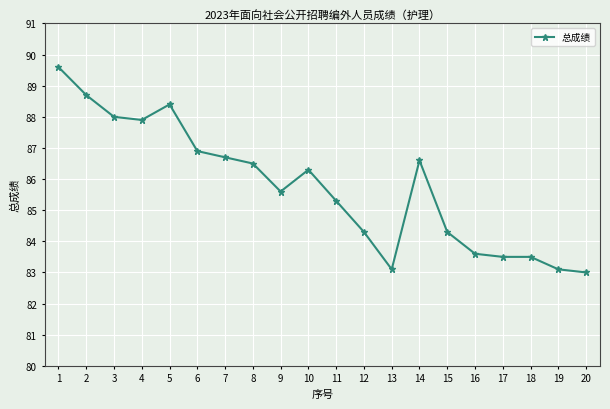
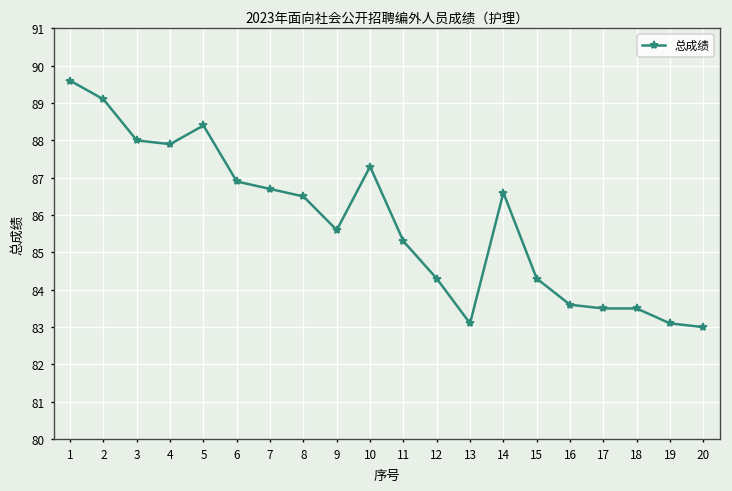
  {
    "1": 89.6,
-   "2": 88.7,
+   "2": 89.1,
    "3": 88.0,
    "4": 87.9,
    "5": 88.4,
    "6": 86.9,
    "7": 86.7,
    "8": 86.5,
    "9": 85.6,
-   "10": 86.3,
+   "10": 87.3,
    "11": 85.3,
    "12": 84.3,
    "13": 83.1,
    "14": 86.6,
    "15": 84.3,
    "16": 83.6,
    "17": 83.5,
    "18": 83.5,
    "19": 83.1,
    "20": 83.0
  }
